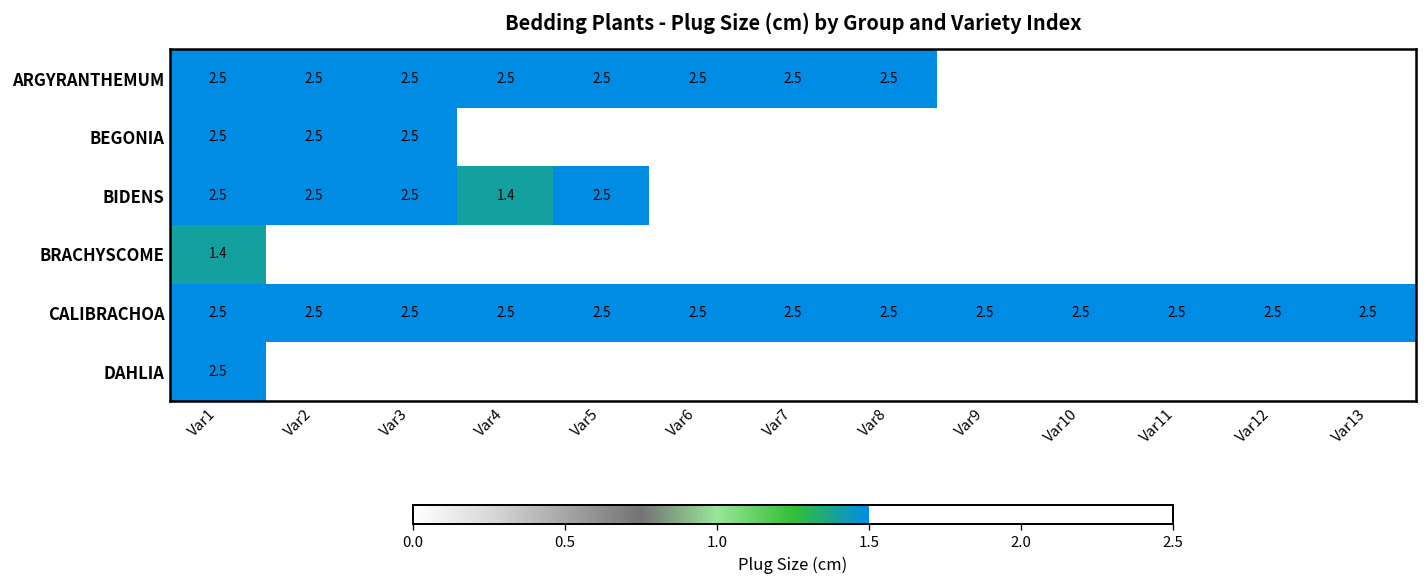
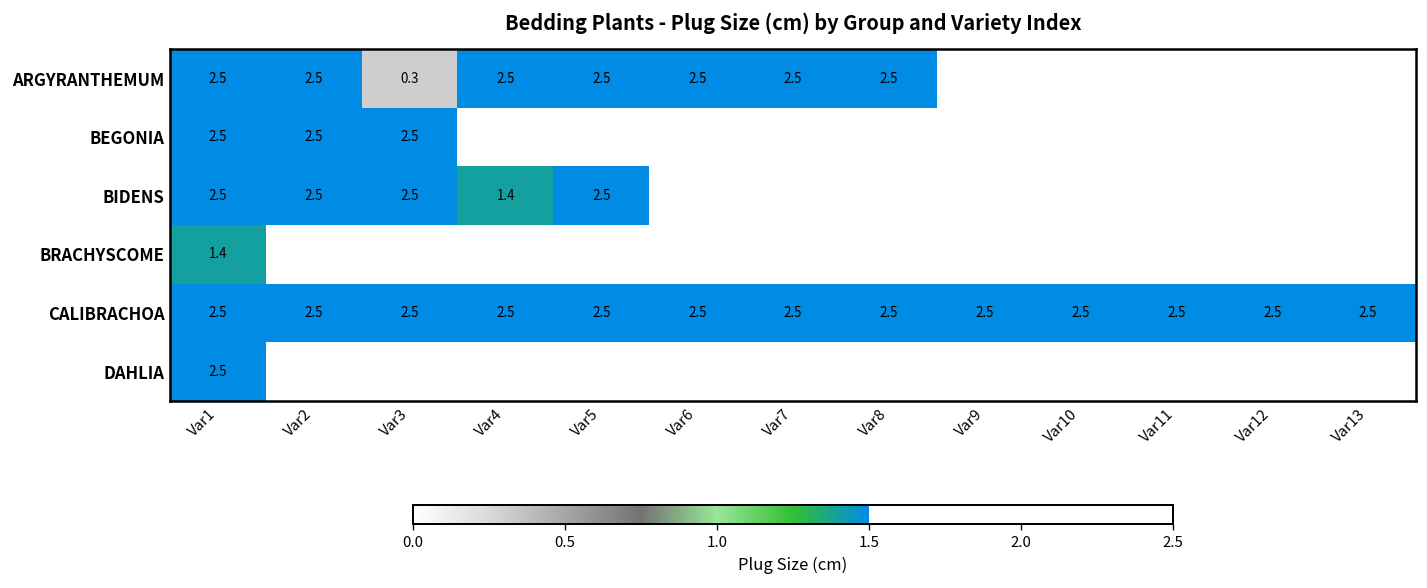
  {
    "ARGYRANTHEMUM": {
      "Var1": 2.5,
      "Var2": 2.5,
-     "Var3": 2.5,
+     "Var3": 0.3,
      "Var4": 2.5,
      "Var5": 2.5,
      "Var6": 2.5,
      "Var7": 2.5,
      "Var8": 2.5
    },
    "BEGONIA": {
      "Var1": 2.5,
      "Var2": 2.5,
      "Var3": 2.5
    },
    "BIDENS": {
      "Var1": 2.5,
      "Var2": 2.5,
      "Var3": 2.5,
      "Var4": 1.4,
      "Var5": 2.5
    },
    "BRACHYSCOME": {
      "Var1": 1.4
    },
    "CALIBRACHOA": {
      "Var1": 2.5,
      "Var2": 2.5,
      "Var3": 2.5,
      "Var4": 2.5,
      "Var5": 2.5,
      "Var6": 2.5,
      "Var7": 2.5,
      "Var8": 2.5,
      "Var9": 2.5,
      "Var10": 2.5,
      "Var11": 2.5,
      "Var12": 2.5,
      "Var13": 2.5
    },
    "DAHLIA": {
      "Var1": 2.5
    }
  }
